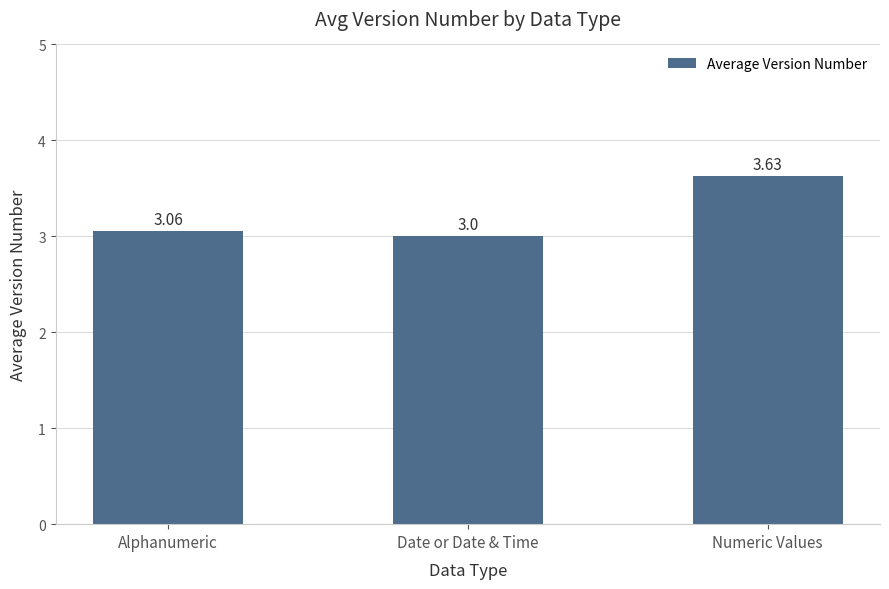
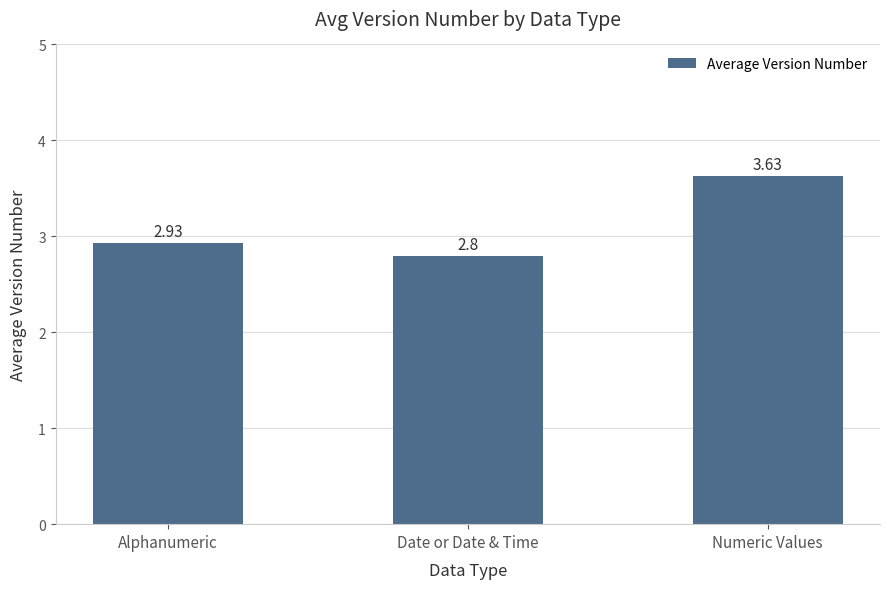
  {
-   "Alphanumeric": 3.06,
-   "Date or Date & Time": 3.0,
+   "Alphanumeric": 2.93,
+   "Date or Date & Time": 2.8,
    "Numeric Values": 3.63
  }
